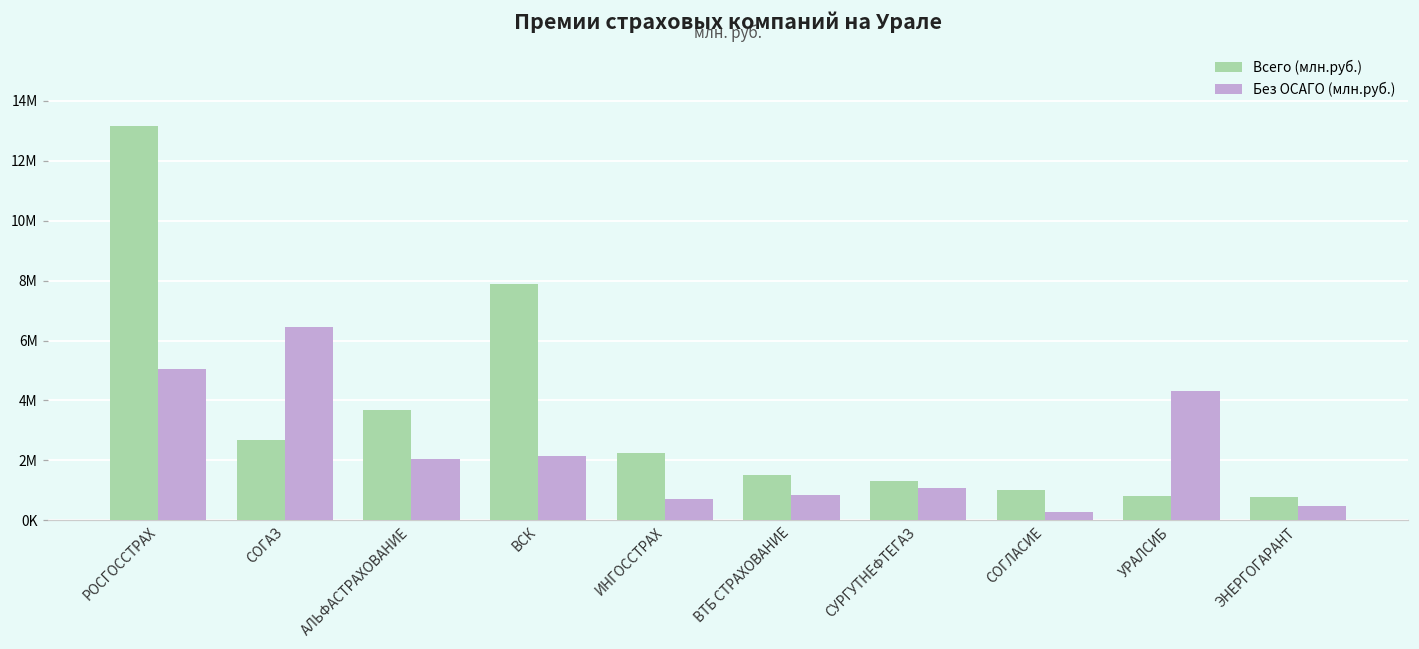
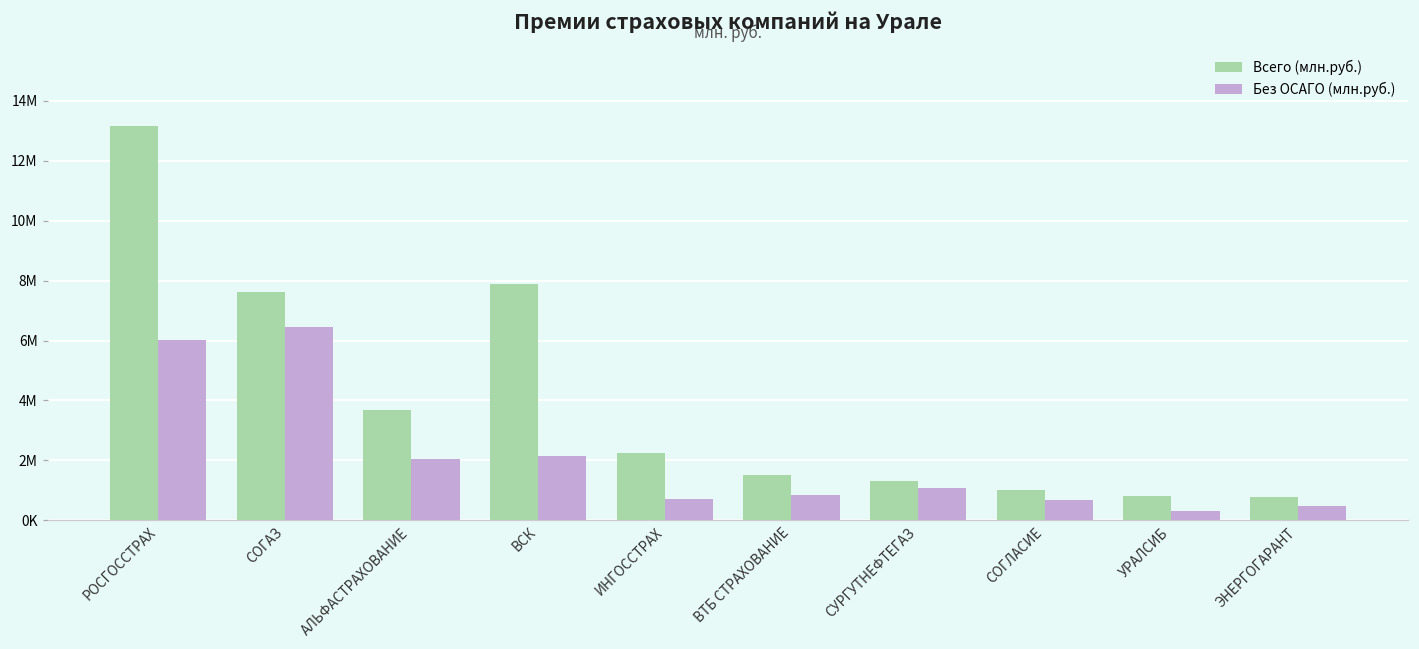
  {
    "Всего (млн.руб.)": {
      "РОСГОССТРАХ": 13200000,
-     "СОГАЗ": 2700000,
+     "СОГАЗ": 7600000,
      "АЛЬФАСТРАХОВАНИЕ": 3700000,
      "ВСК": 7900000,
      "ИНГОССТРАХ": 2200000,
      "ВТБ СТРАХОВАНИЕ": 1500000,
      "СУРГУТНЕФТЕГАЗ": 1300000,
      "СОГЛАСИЕ": 1000000,
      "УРАЛСИБ": 800000,
      "ЭНЕРГОГАРАНТ": 800000
    },
    "Без ОСАГО (млн.руб.)": {
-     "РОСГОССТРАХ": 5000000,
+     "РОСГОССТРАХ": 6000000,
      "СОГАЗ": 6500000,
      "АЛЬФАСТРАХОВАНИЕ": 2000000,
      "ВСК": 2100000,
      "ИНГОССТРАХ": 700000,
      "ВТБ СТРАХОВАНИЕ": 800000,
      "СУРГУТНЕФТЕГАЗ": 1100000,
-     "СОГЛАСИЕ": 300000,
-     "УРАЛСИБ": 4300000,
+     "СОГЛАСИЕ": 700000,
+     "УРАЛСИБ": 300000,
      "ЭНЕРГОГАРАНТ": 500000
    }
  }
